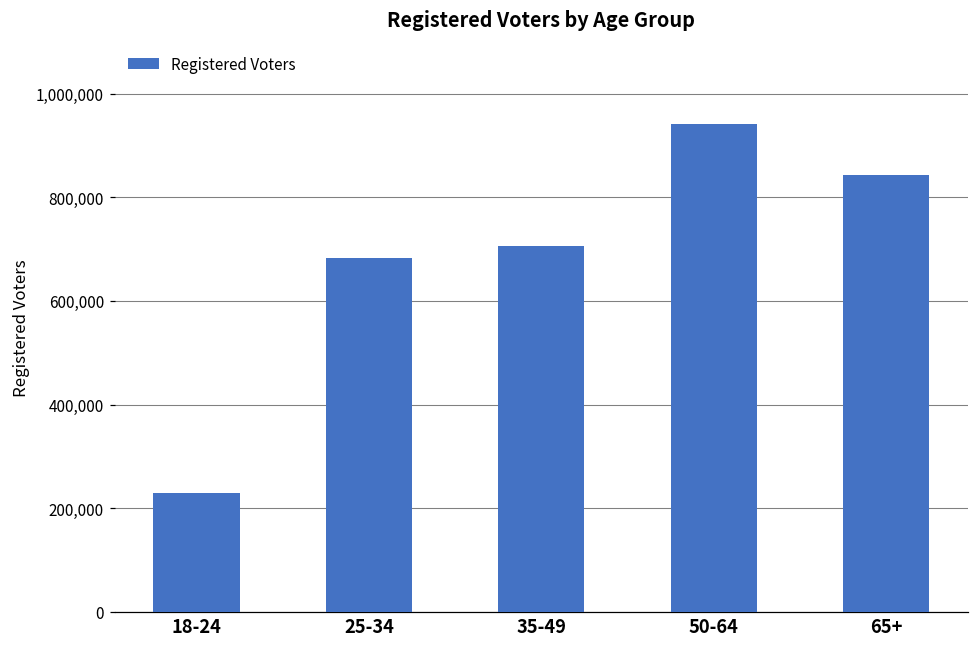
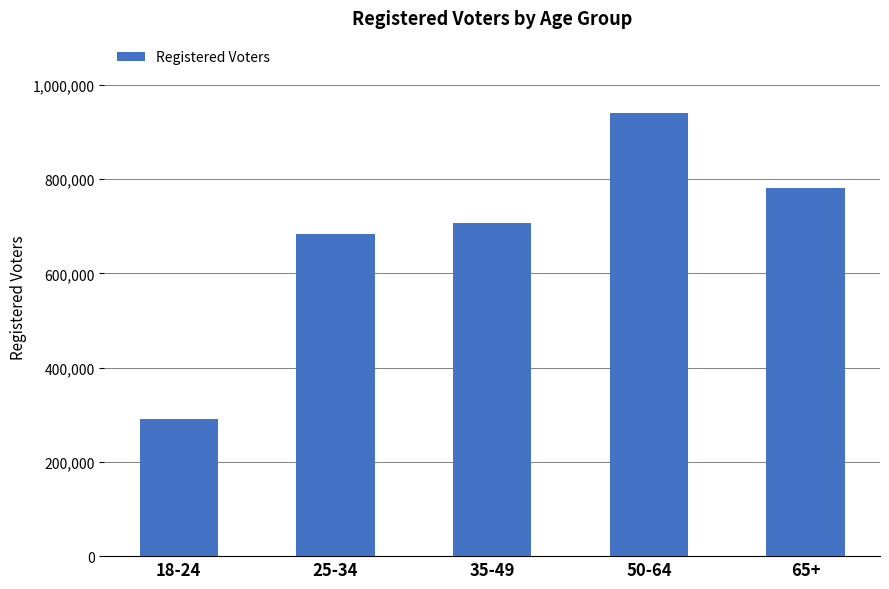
  {
-   "18-24": "230,000",
+   "18-24": "290,000",
    "25-34": "680,000",
    "35-49": "710,000",
    "50-64": "940,000",
-   "65+": "840,000"
+   "65+": "780,000"
  }
